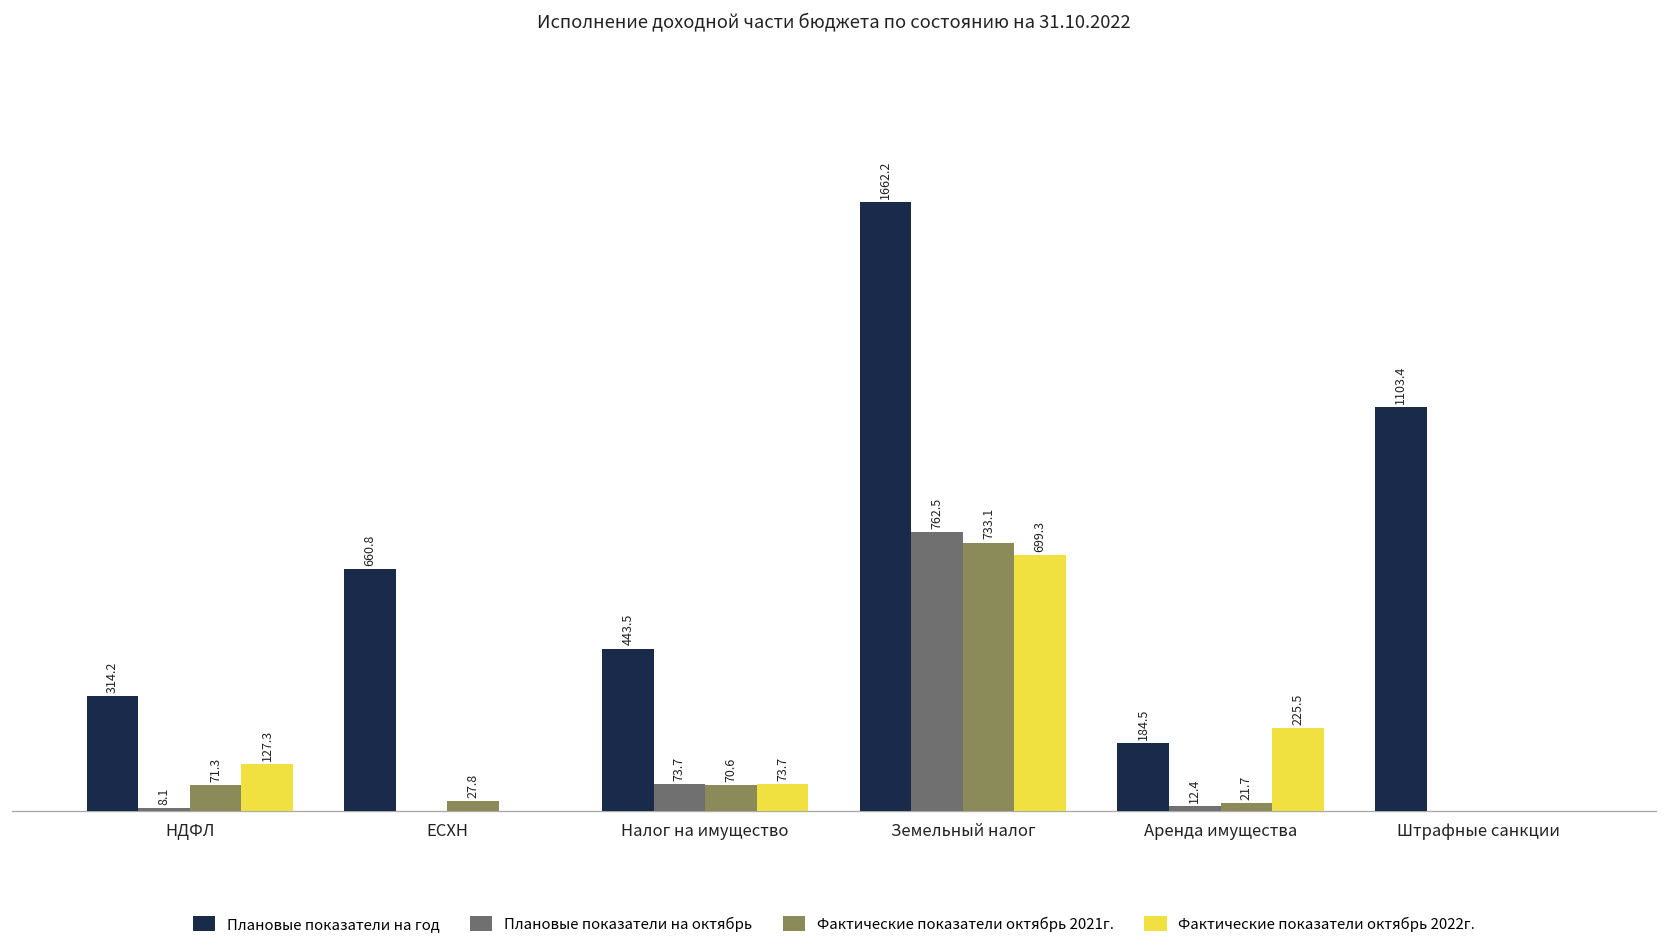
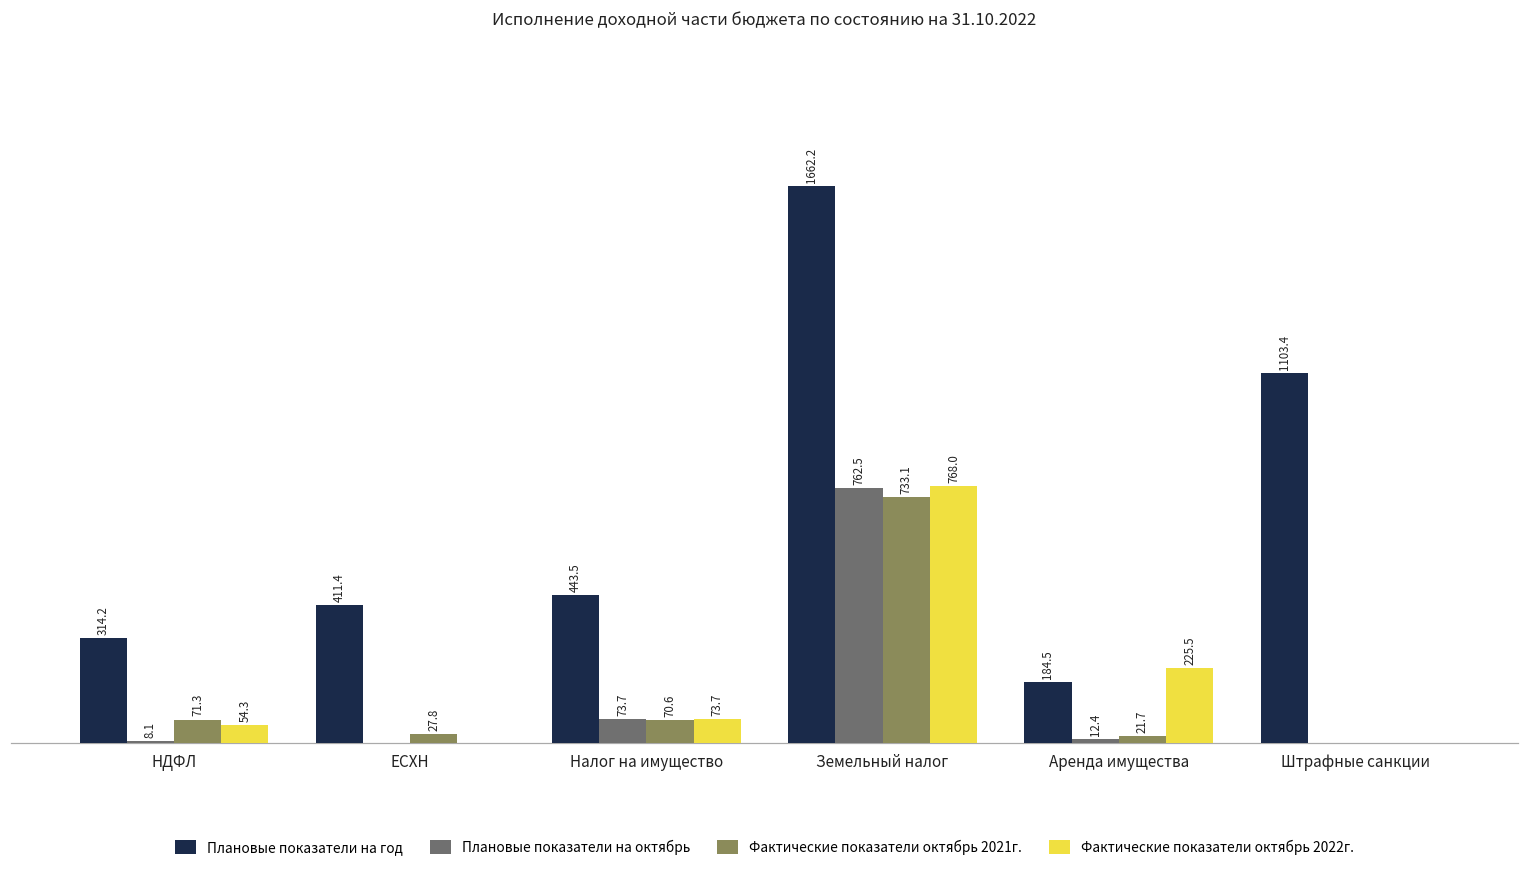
  {
    "Плановые показатели на год": {
      "НДФЛ": 314.2,
-     "ЕСХН": 660.8,
+     "ЕСХН": 411.4,
      "Налог на имущество": 443.5,
      "Земельный налог": 1662.2,
      "Аренда имущества": 184.5,
      "Штрафные санкции": 1103.4
    },
    "Фактические показатели октябрь 2022г.": {
-     "НДФЛ": 127.3,
+     "НДФЛ": 54.3,
      "Налог на имущество": 73.7,
-     "Земельный налог": 699.3,
+     "Земельный налог": 768.0,
      "Аренда имущества": 225.5
    }
  }
